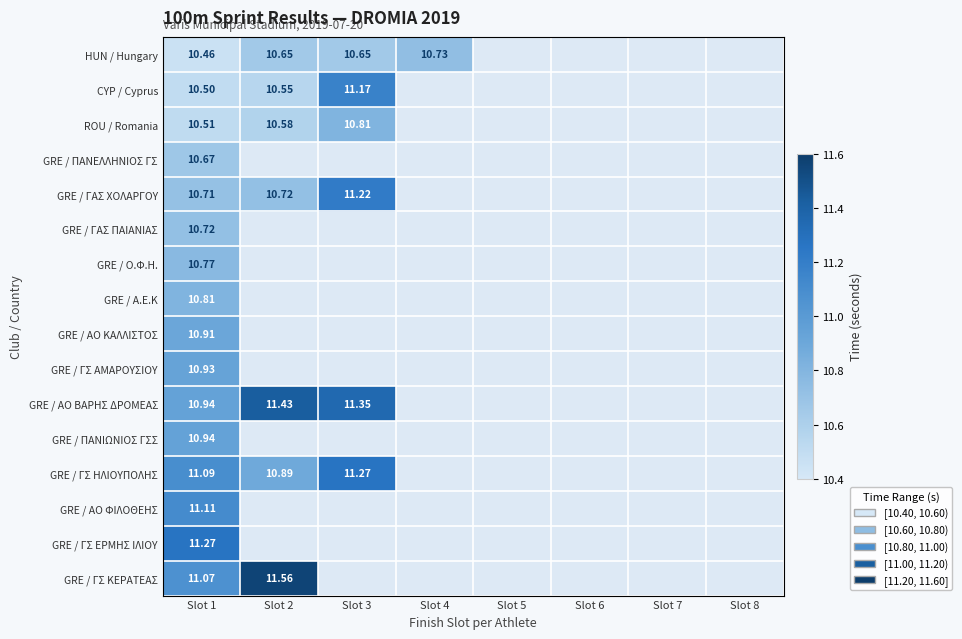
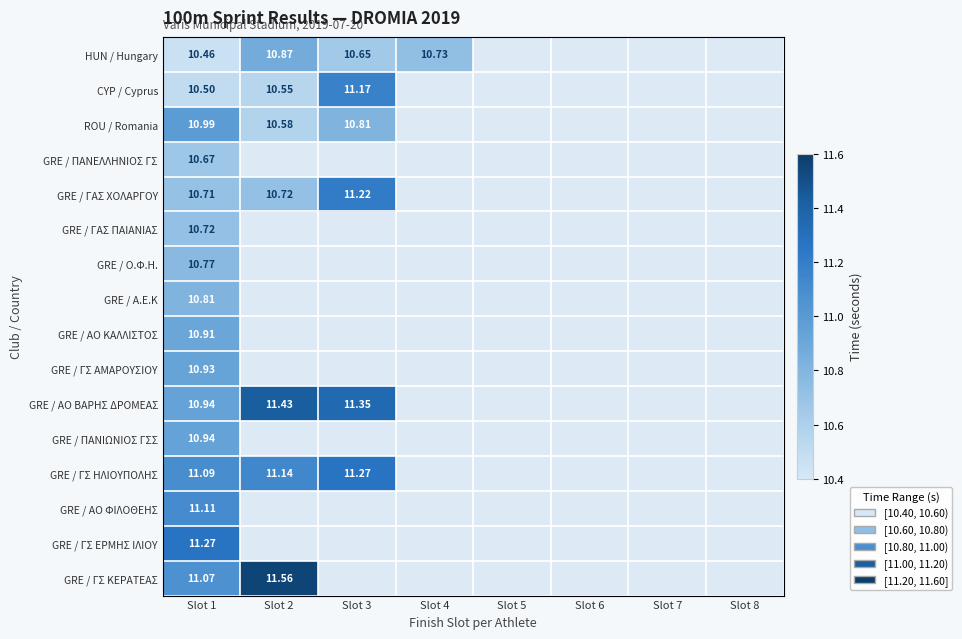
  {
    "HUN / Hungary": {
      "Slot 1": 10.46,
-     "Slot 2": 10.65,
+     "Slot 2": 10.87,
      "Slot 3": 10.65,
      "Slot 4": 10.73
    },
    "CYP / Cyprus": {
      "Slot 1": 10.50,
      "Slot 2": 10.55,
      "Slot 3": 11.17
    },
    "ROU / Romania": {
-     "Slot 1": 10.51,
+     "Slot 1": 10.99,
      "Slot 2": 10.58,
      "Slot 3": 10.81
    },
    "GRE / ΠΑΝΕΛΛΗΝΙΟΣ ΓΣ": {
      "Slot 1": 10.67
    },
    "GRE / ΓΑΣ ΧΟΛΑΡΓΟΥ": {
      "Slot 1": 10.71,
      "Slot 2": 10.72,
      "Slot 3": 11.22
    },
    "GRE / ΓΑΣ ΠΑΙΑΝΙΑΣ": {
      "Slot 1": 10.72
    },
    "GRE / Ο.Φ.Η.": {
      "Slot 1": 10.77
    },
    "GRE / Α.Ε.Κ": {
      "Slot 1": 10.81
    },
    "GRE / ΑΟ ΚΑΛΛΙΣΤΟΣ": {
      "Slot 1": 10.91
    },
    "GRE / ΓΣ ΑΜΑΡΟΥΣΙΟΥ": {
      "Slot 1": 10.93
    },
    "GRE / ΑΟ ΒΑΡΗΣ ΔΡΟΜΕΑΣ": {
      "Slot 1": 10.94,
      "Slot 2": 11.43,
      "Slot 3": 11.35
    },
    "GRE / ΠΑΝΙΩΝΙΟΣ ΓΣΣ": {
      "Slot 1": 10.94
    },
    "GRE / ΓΣ ΗΛΙΟΥΠΟΛΗΣ": {
      "Slot 1": 11.09,
-     "Slot 2": 10.89,
+     "Slot 2": 11.14,
      "Slot 3": 11.27
    },
    "GRE / ΑΟ ΦΙΛΟΘΕΗΣ": {
      "Slot 1": 11.11
    },
    "GRE / ΓΣ ΕΡΜΗΣ ΙΛΙΟΥ": {
      "Slot 1": 11.27
    },
    "GRE / ΓΣ ΚΕΡΑΤΕΑΣ": {
      "Slot 1": 11.07,
      "Slot 2": 11.56
    }
  }
